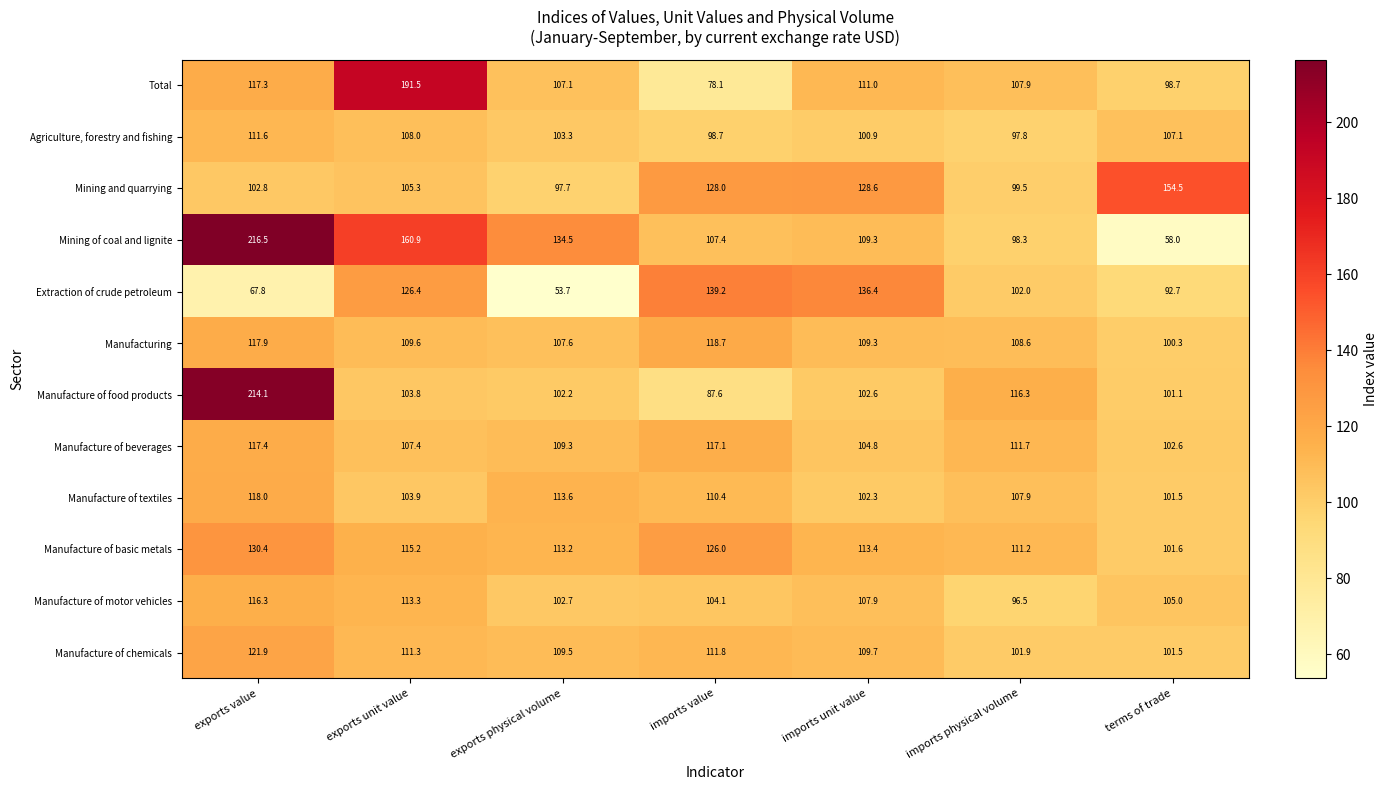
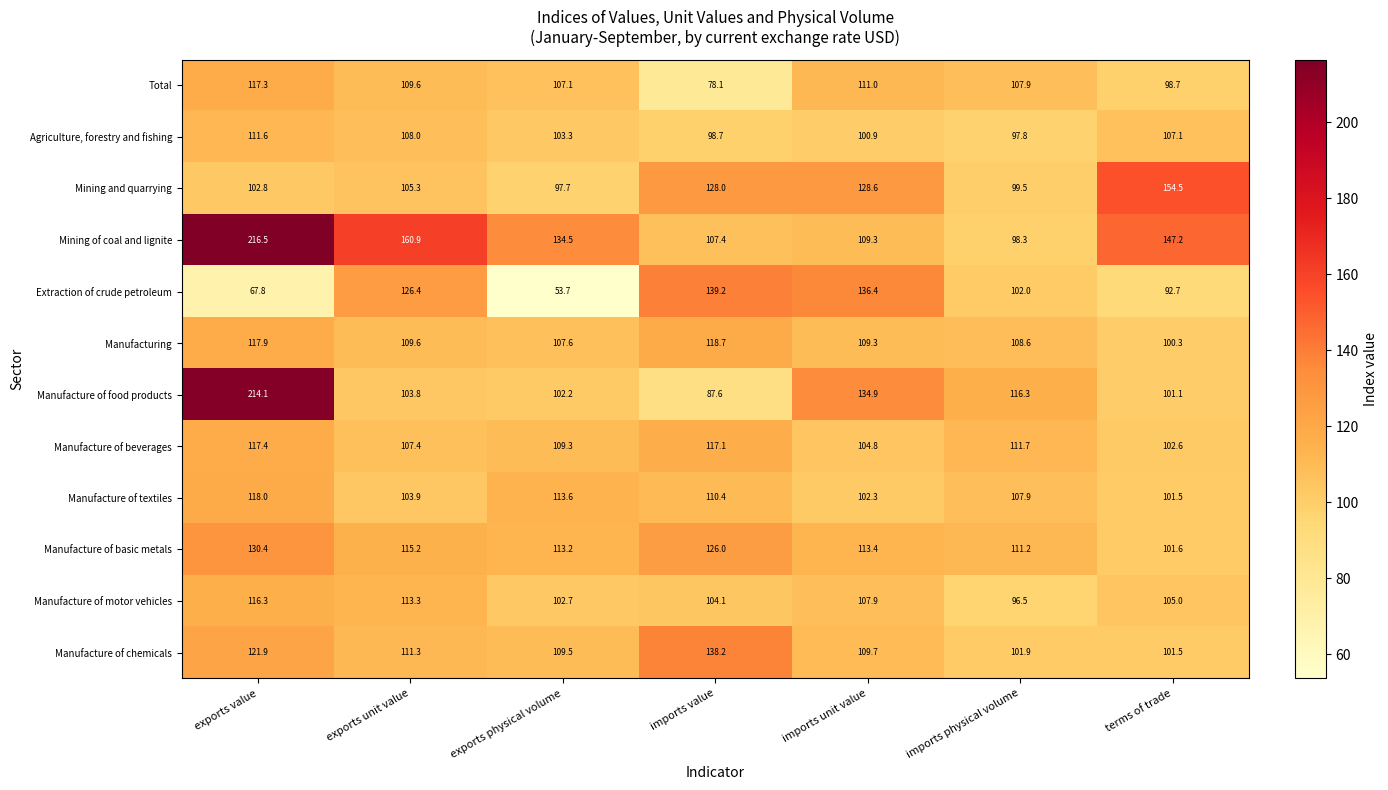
  {
    "Total": {
      "exports value": 117.3,
-     "exports unit value": 191.5,
+     "exports unit value": 109.6,
      "exports physical volume": 107.1,
      "imports value": 78.1,
      "imports unit value": 111.0,
      "imports physical volume": 107.9,
      "terms of trade": 98.7
    },
    "Agriculture, forestry and fishing": {
      "exports value": 111.6,
      "exports unit value": 108.0,
      "exports physical volume": 103.3,
      "imports value": 98.7,
      "imports unit value": 100.9,
      "imports physical volume": 97.8,
      "terms of trade": 107.1
    },
    "Mining and quarrying": {
      "exports value": 102.8,
      "exports unit value": 105.3,
      "exports physical volume": 97.7,
      "imports value": 128.0,
      "imports unit value": 128.6,
      "imports physical volume": 99.5,
      "terms of trade": 154.5
    },
    "Mining of coal and lignite": {
      "exports value": 216.5,
      "exports unit value": 160.9,
      "exports physical volume": 134.5,
      "imports value": 107.4,
      "imports unit value": 109.3,
      "imports physical volume": 98.3,
-     "terms of trade": 58.0
+     "terms of trade": 147.2
    },
    "Extraction of crude petroleum": {
      "exports value": 67.8,
      "exports unit value": 126.4,
      "exports physical volume": 53.7,
      "imports value": 139.2,
      "imports unit value": 136.4,
      "imports physical volume": 102.0,
      "terms of trade": 92.7
    },
    "Manufacturing": {
      "exports value": 117.9,
      "exports unit value": 109.6,
      "exports physical volume": 107.6,
      "imports value": 118.7,
      "imports unit value": 109.3,
      "imports physical volume": 108.6,
      "terms of trade": 100.3
    },
    "Manufacture of food products": {
      "exports value": 214.1,
      "exports unit value": 103.8,
      "exports physical volume": 102.2,
      "imports value": 87.6,
-     "imports unit value": 102.6,
+     "imports unit value": 134.9,
      "imports physical volume": 116.3,
      "terms of trade": 101.1
    },
    "Manufacture of beverages": {
      "exports value": 117.4,
      "exports unit value": 107.4,
      "exports physical volume": 109.3,
      "imports value": 117.1,
      "imports unit value": 104.8,
      "imports physical volume": 111.7,
      "terms of trade": 102.6
    },
    "Manufacture of textiles": {
      "exports value": 118.0,
      "exports unit value": 103.9,
      "exports physical volume": 113.6,
      "imports value": 110.4,
      "imports unit value": 102.3,
      "imports physical volume": 107.9,
      "terms of trade": 101.5
    },
    "Manufacture of basic metals": {
      "exports value": 130.4,
      "exports unit value": 115.2,
      "exports physical volume": 113.2,
      "imports value": 126.0,
      "imports unit value": 113.4,
      "imports physical volume": 111.2,
      "terms of trade": 101.6
    },
    "Manufacture of motor vehicles": {
      "exports value": 116.3,
      "exports unit value": 113.3,
      "exports physical volume": 102.7,
      "imports value": 104.1,
      "imports unit value": 107.9,
      "imports physical volume": 96.5,
      "terms of trade": 105.0
    },
    "Manufacture of chemicals": {
      "exports value": 121.9,
      "exports unit value": 111.3,
      "exports physical volume": 109.5,
-     "imports value": 111.8,
+     "imports value": 138.2,
      "imports unit value": 109.7,
      "imports physical volume": 101.9,
      "terms of trade": 101.5
    }
  }
